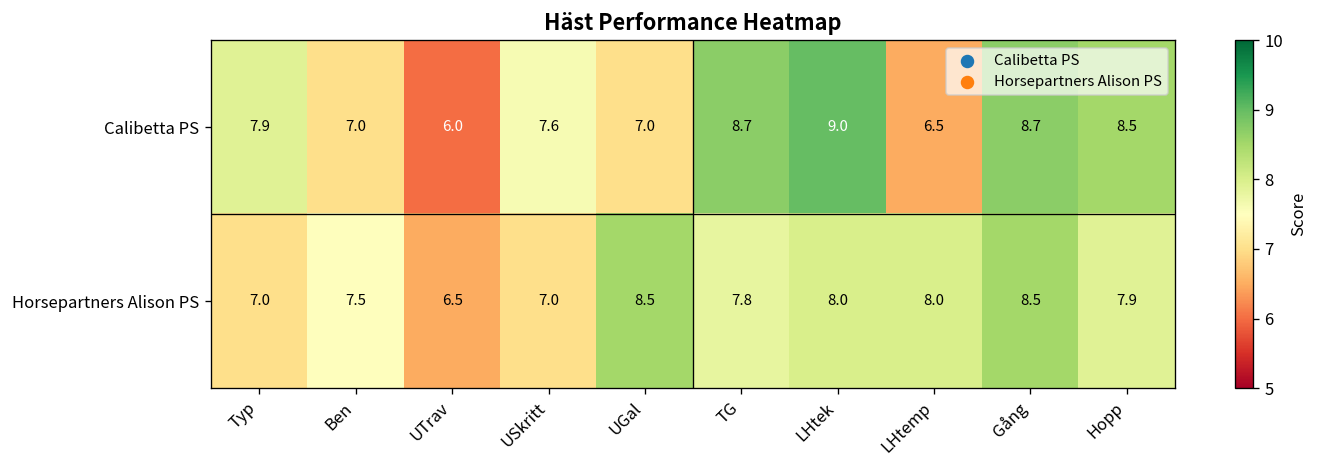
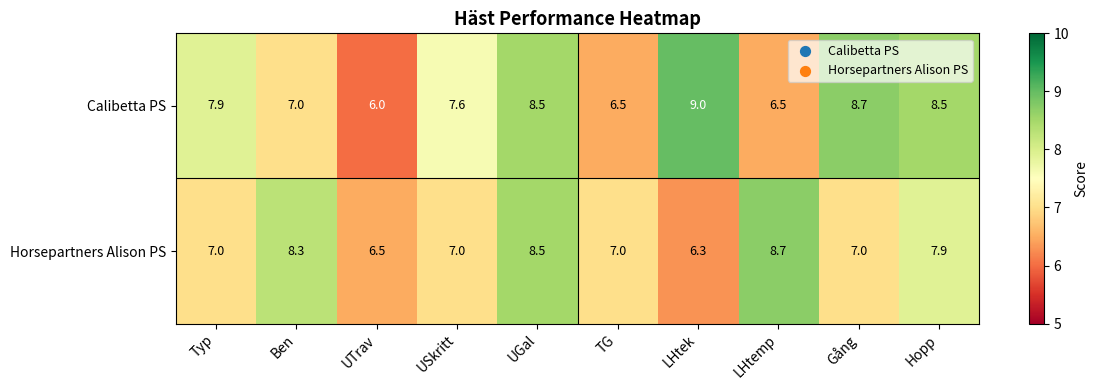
  {
    "Calibetta PS": {
      "Typ": 7.9,
      "Ben": 7.0,
      "UTrav": 6.0,
      "USkritt": 7.6,
-     "UGal": 7.0,
-     "TG": 8.7,
+     "UGal": 8.5,
+     "TG": 6.5,
      "LHtek": 9.0,
      "LHtemp": 6.5,
      "Gång": 8.7,
      "Hopp": 8.5
    },
    "Horsepartners Alison PS": {
      "Typ": 7.0,
-     "Ben": 7.5,
+     "Ben": 8.3,
      "UTrav": 6.5,
      "USkritt": 7.0,
      "UGal": 8.5,
-     "TG": 7.8,
-     "LHtek": 8.0,
-     "LHtemp": 8.0,
-     "Gång": 8.5,
+     "TG": 7.0,
+     "LHtek": 6.3,
+     "LHtemp": 8.7,
+     "Gång": 7.0,
      "Hopp": 7.9
    }
  }
